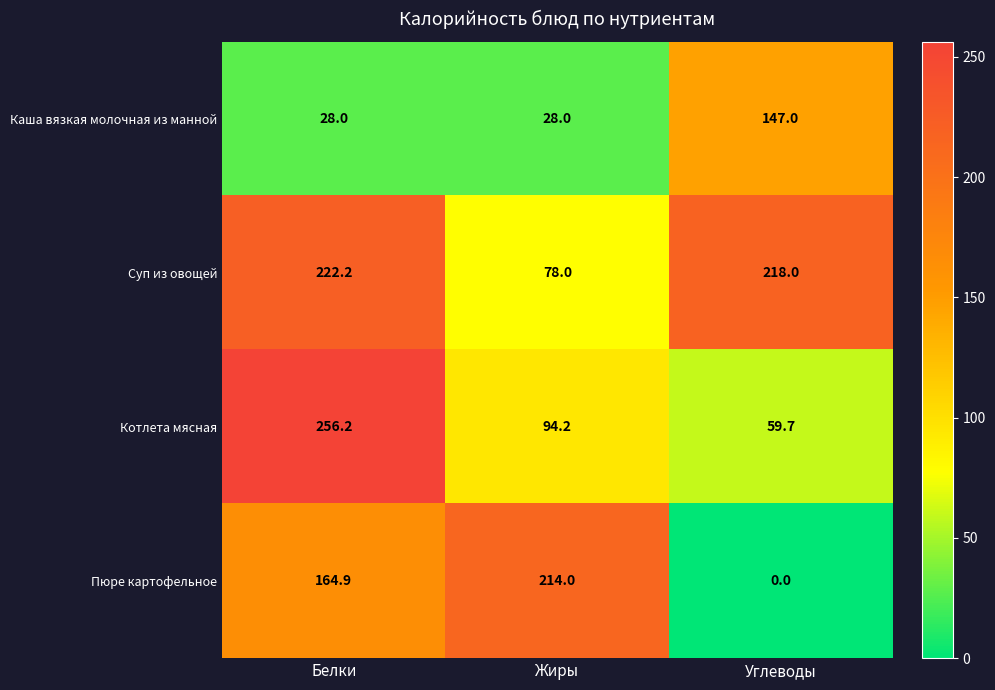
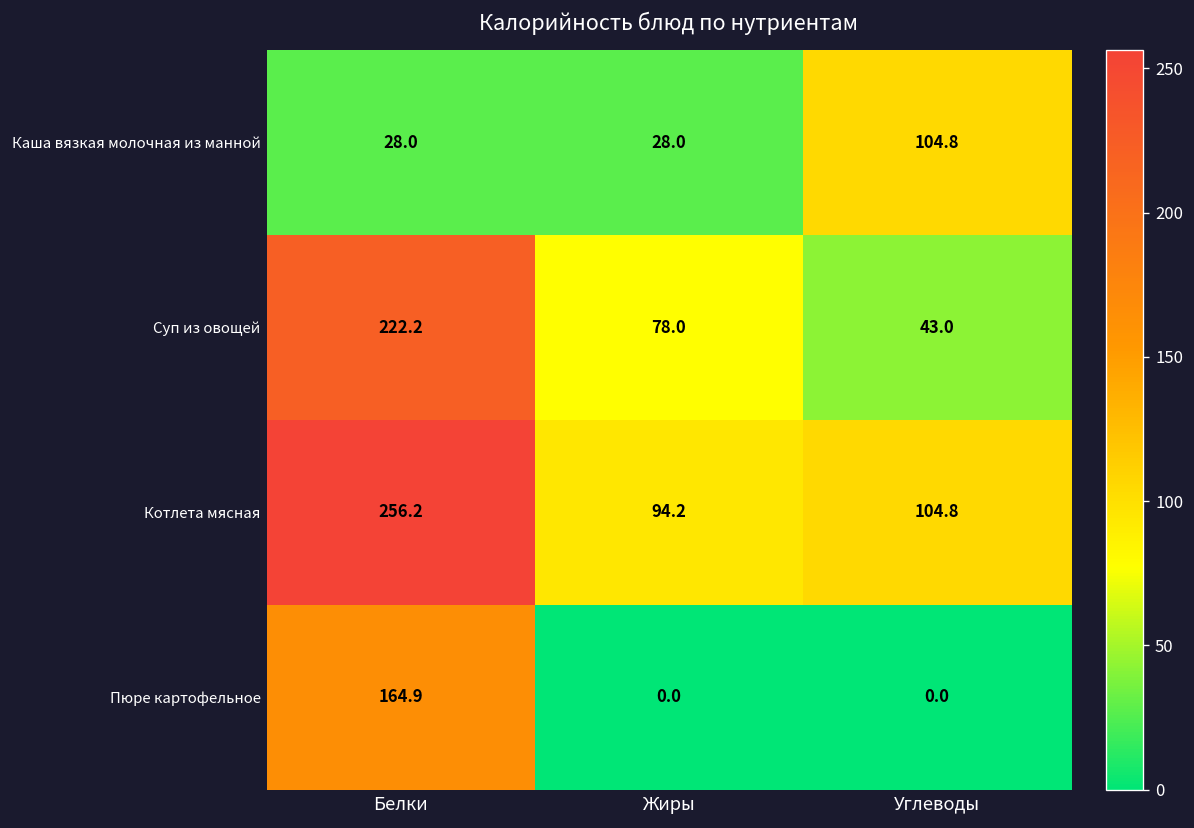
  {
    "Каша вязкая молочная из манной": {
      "Белки": 28.0,
      "Жиры": 28.0,
-     "Углеводы": 147.0
+     "Углеводы": 104.8
    },
    "Суп из овощей": {
      "Белки": 222.2,
      "Жиры": 78.0,
-     "Углеводы": 218.0
+     "Углеводы": 43.0
    },
    "Котлета мясная": {
      "Белки": 256.2,
      "Жиры": 94.2,
-     "Углеводы": 59.7
+     "Углеводы": 104.8
    },
    "Пюре картофельное": {
      "Белки": 164.9,
-     "Жиры": 214.0,
+     "Жиры": 0.0,
      "Углеводы": 0.0
    }
  }
